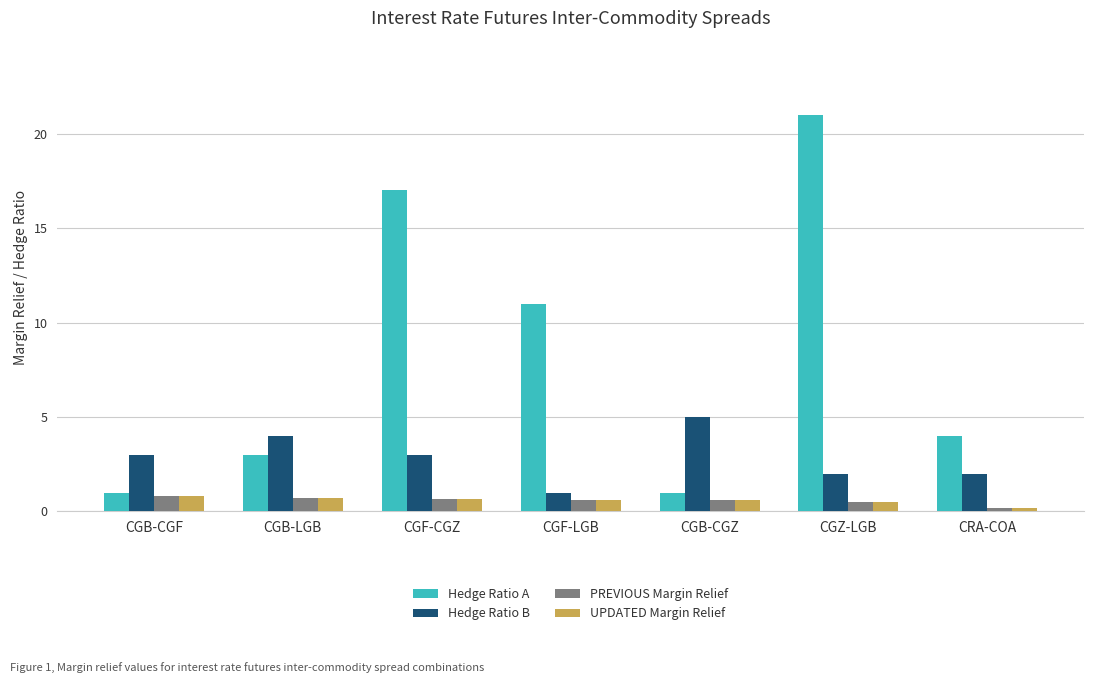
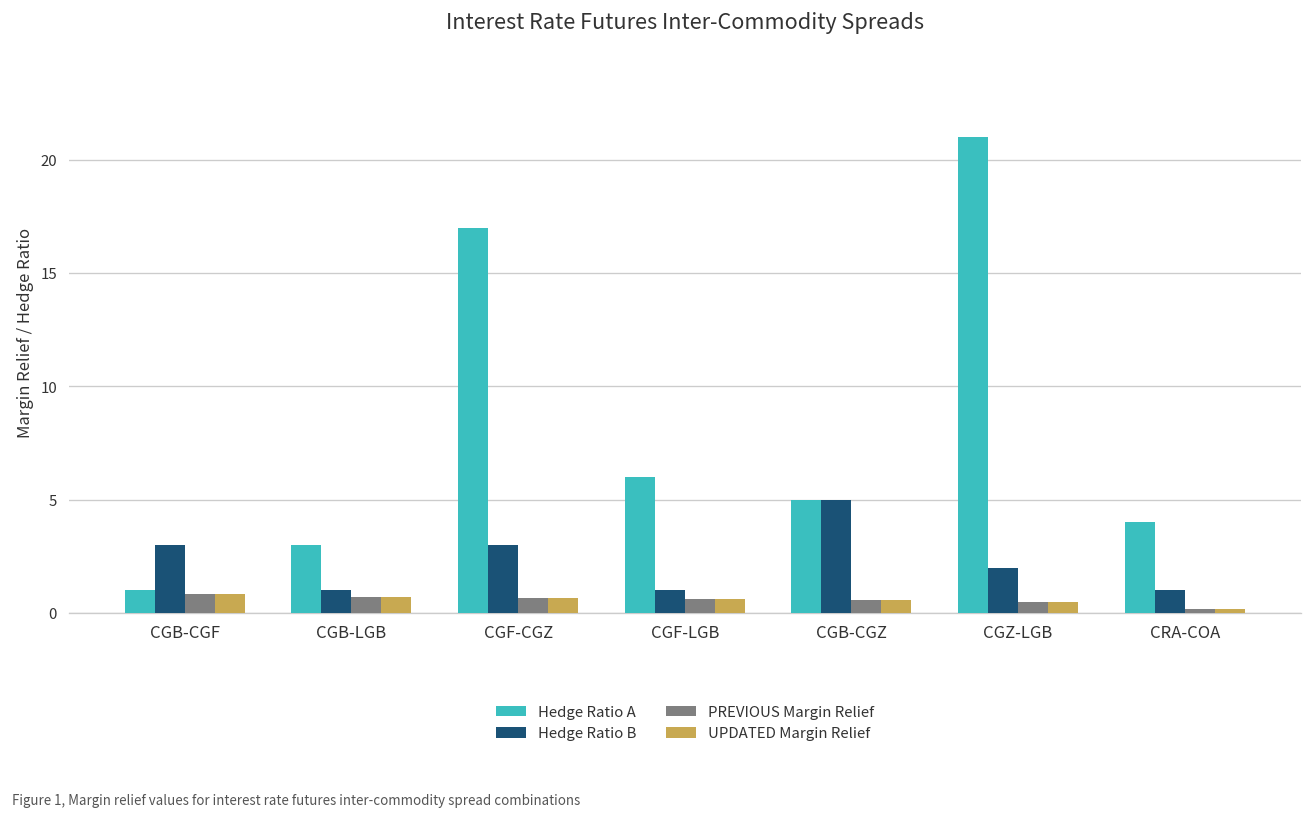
  {
    "Hedge Ratio A": {
      "CGB-CGF": 1,
      "CGB-LGB": 3,
      "CGF-CGZ": 17,
-     "CGF-LGB": 11,
-     "CGB-CGZ": 1,
+     "CGF-LGB": 6,
+     "CGB-CGZ": 5,
      "CGZ-LGB": 21,
      "CRA-COA": 4
    },
    "Hedge Ratio B": {
      "CGB-CGF": 3,
-     "CGB-LGB": 4,
+     "CGB-LGB": 1,
      "CGF-CGZ": 3,
      "CGF-LGB": 1,
      "CGB-CGZ": 5,
      "CGZ-LGB": 2,
-     "CRA-COA": 2
+     "CRA-COA": 1
    },
    "PREVIOUS Margin Relief": {
      "CGB-CGF": 0.8,
      "CGB-LGB": 0.7,
      "CGF-CGZ": 0.7,
      "CGF-LGB": 0.6,
      "CGB-CGZ": 0.6,
      "CGZ-LGB": 0.5,
      "CRA-COA": 0.2
    },
    "UPDATED Margin Relief": {
      "CGB-CGF": 0.8,
      "CGB-LGB": 0.7,
      "CGF-CGZ": 0.7,
      "CGF-LGB": 0.6,
      "CGB-CGZ": 0.6,
      "CGZ-LGB": 0.5,
      "CRA-COA": 0.2
    }
  }
